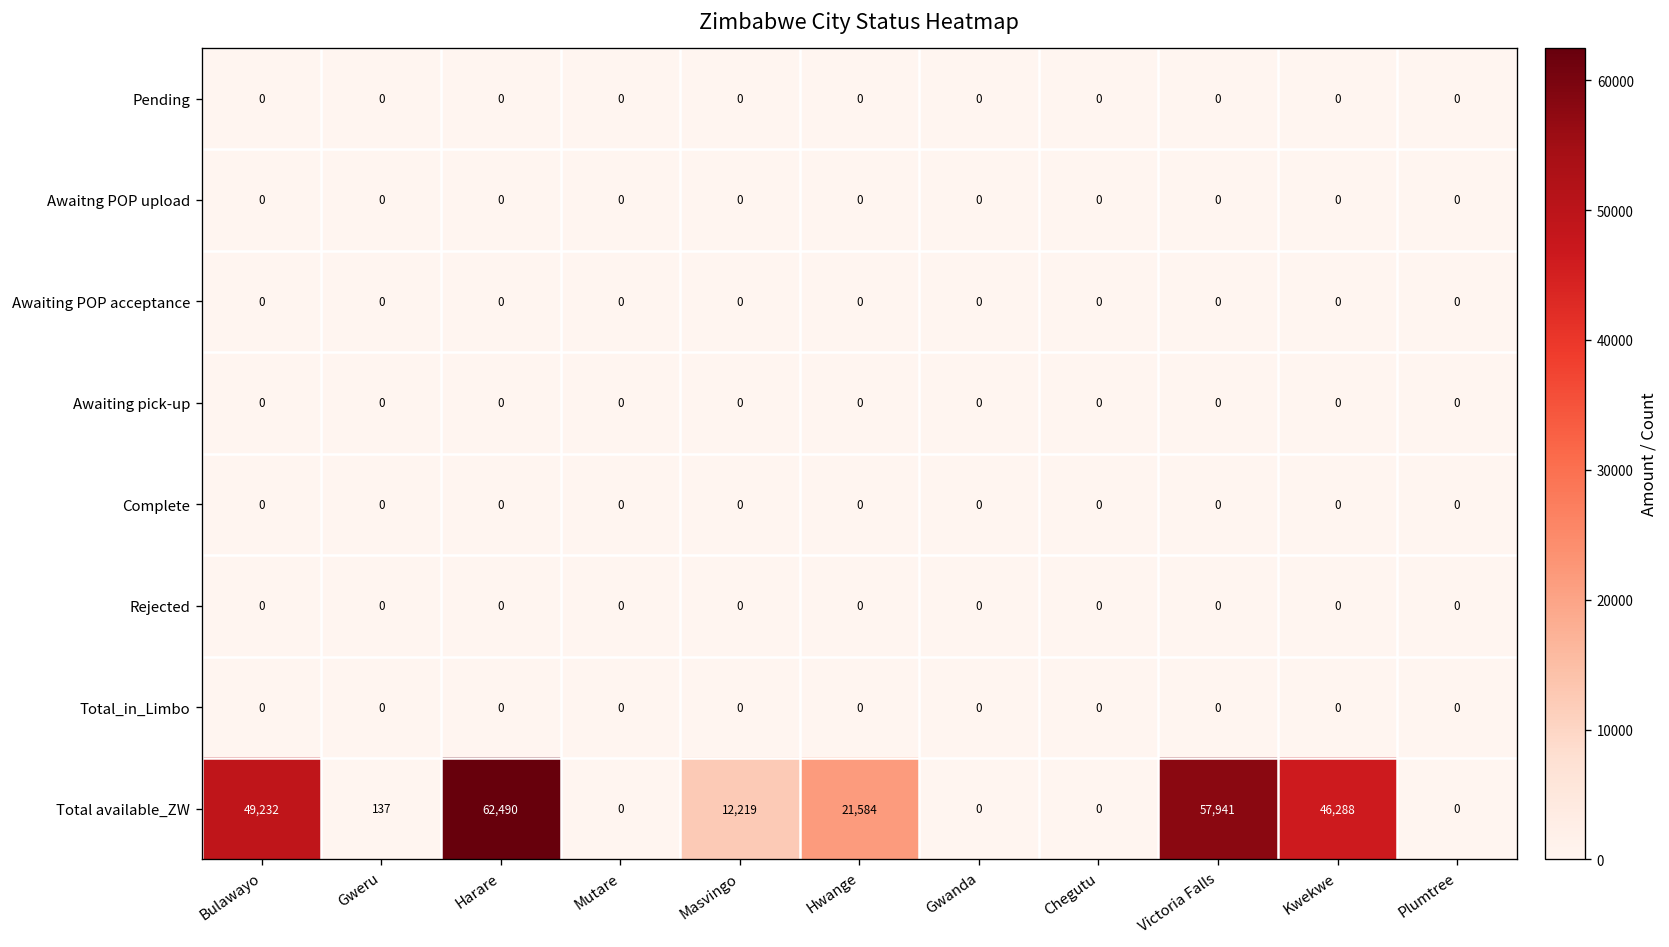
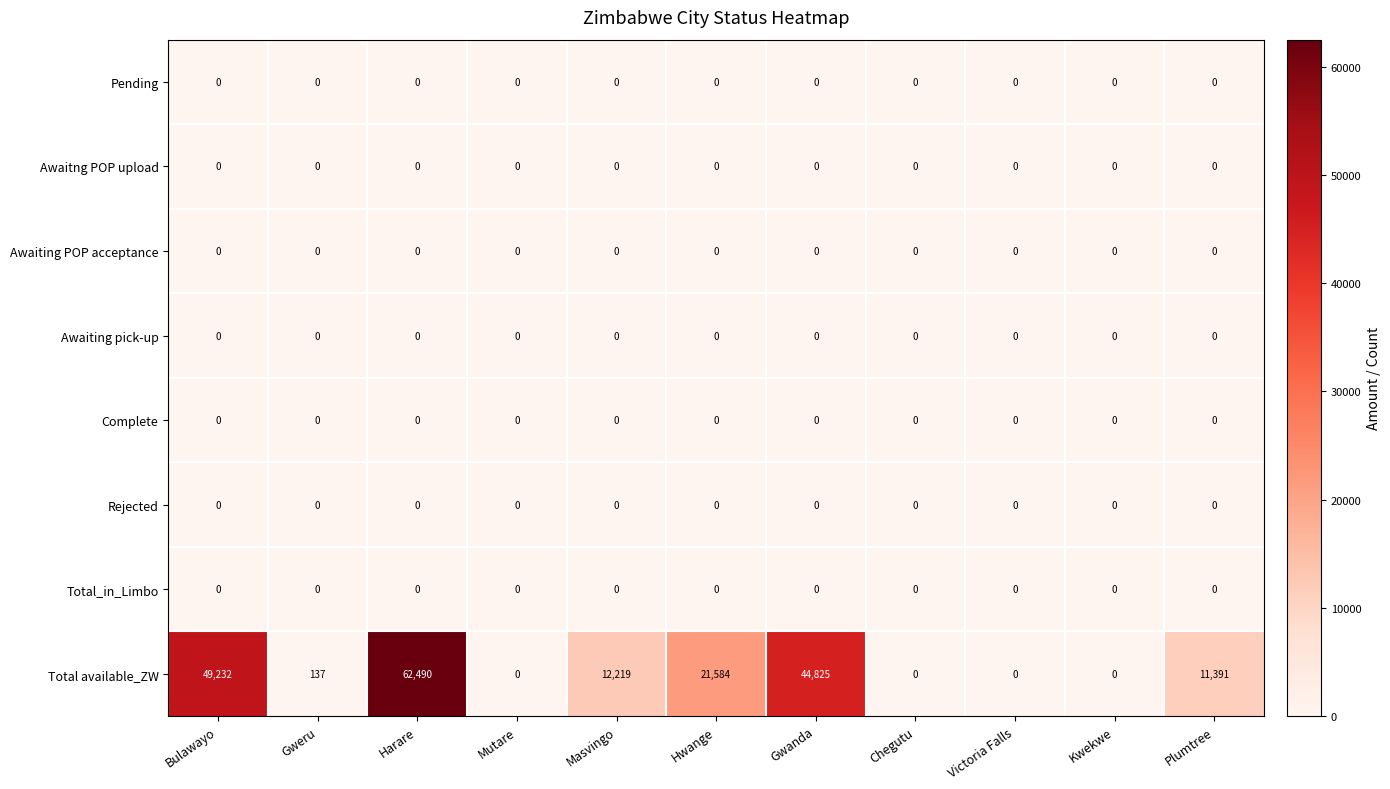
  {
    "Pending": {
      "Bulawayo": "0",
      "Gweru": "0",
      "Harare": "0",
      "Mutare": "0",
      "Masvingo": "0",
      "Hwange": "0",
      "Gwanda": "0",
      "Chegutu": "0",
      "Victoria Falls": "0",
      "Kwekwe": "0",
      "Plumtree": "0"
    },
    "Awaitng POP upload": {
      "Bulawayo": "0",
      "Gweru": "0",
      "Harare": "0",
      "Mutare": "0",
      "Masvingo": "0",
      "Hwange": "0",
      "Gwanda": "0",
      "Chegutu": "0",
      "Victoria Falls": "0",
      "Kwekwe": "0",
      "Plumtree": "0"
    },
    "Awaiting POP acceptance": {
      "Bulawayo": "0",
      "Gweru": "0",
      "Harare": "0",
      "Mutare": "0",
      "Masvingo": "0",
      "Hwange": "0",
      "Gwanda": "0",
      "Chegutu": "0",
      "Victoria Falls": "0",
      "Kwekwe": "0",
      "Plumtree": "0"
    },
    "Awaiting pick-up": {
      "Bulawayo": "0",
      "Gweru": "0",
      "Harare": "0",
      "Mutare": "0",
      "Masvingo": "0",
      "Hwange": "0",
      "Gwanda": "0",
      "Chegutu": "0",
      "Victoria Falls": "0",
      "Kwekwe": "0",
      "Plumtree": "0"
    },
    "Complete": {
      "Bulawayo": "0",
      "Gweru": "0",
      "Harare": "0",
      "Mutare": "0",
      "Masvingo": "0",
      "Hwange": "0",
      "Gwanda": "0",
      "Chegutu": "0",
      "Victoria Falls": "0",
      "Kwekwe": "0",
      "Plumtree": "0"
    },
    "Rejected": {
      "Bulawayo": "0",
      "Gweru": "0",
      "Harare": "0",
      "Mutare": "0",
      "Masvingo": "0",
      "Hwange": "0",
      "Gwanda": "0",
      "Chegutu": "0",
      "Victoria Falls": "0",
      "Kwekwe": "0",
      "Plumtree": "0"
    },
    "Total_in_Limbo": {
      "Bulawayo": "0",
      "Gweru": "0",
      "Harare": "0",
      "Mutare": "0",
      "Masvingo": "0",
      "Hwange": "0",
      "Gwanda": "0",
      "Chegutu": "0",
      "Victoria Falls": "0",
      "Kwekwe": "0",
      "Plumtree": "0"
    },
    "Total available_ZW": {
      "Bulawayo": "49,232",
      "Gweru": "137",
      "Harare": "62,490",
      "Mutare": "0",
      "Masvingo": "12,219",
      "Hwange": "21,584",
-     "Gwanda": "0",
+     "Gwanda": "44,825",
      "Chegutu": "0",
-     "Victoria Falls": "57,941",
-     "Kwekwe": "46,288",
-     "Plumtree": "0"
+     "Victoria Falls": "0",
+     "Kwekwe": "0",
+     "Plumtree": "11,391"
    }
  }
